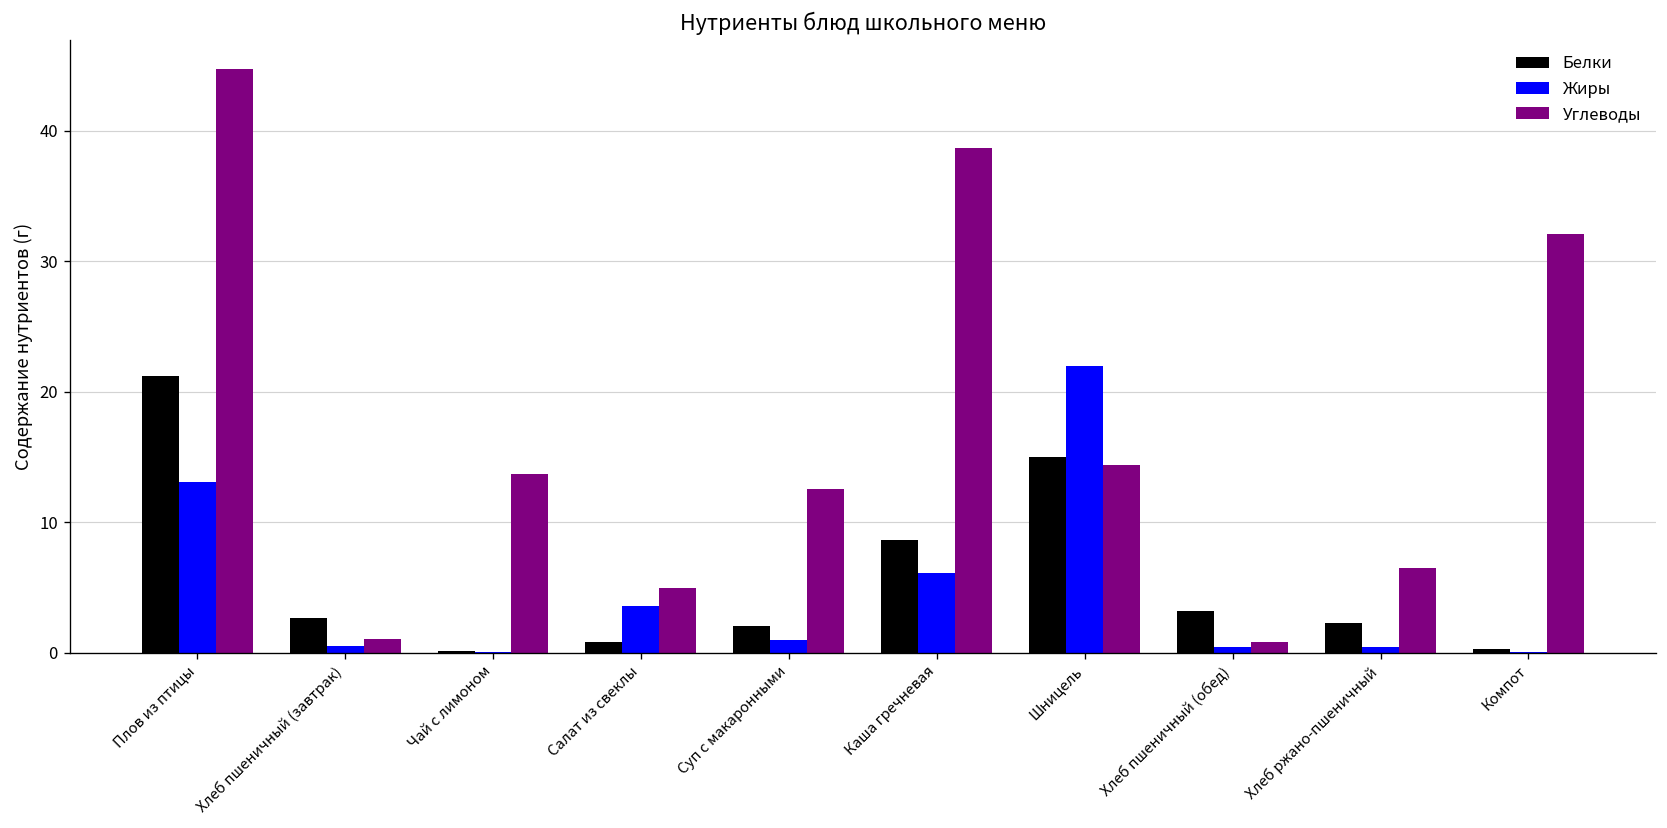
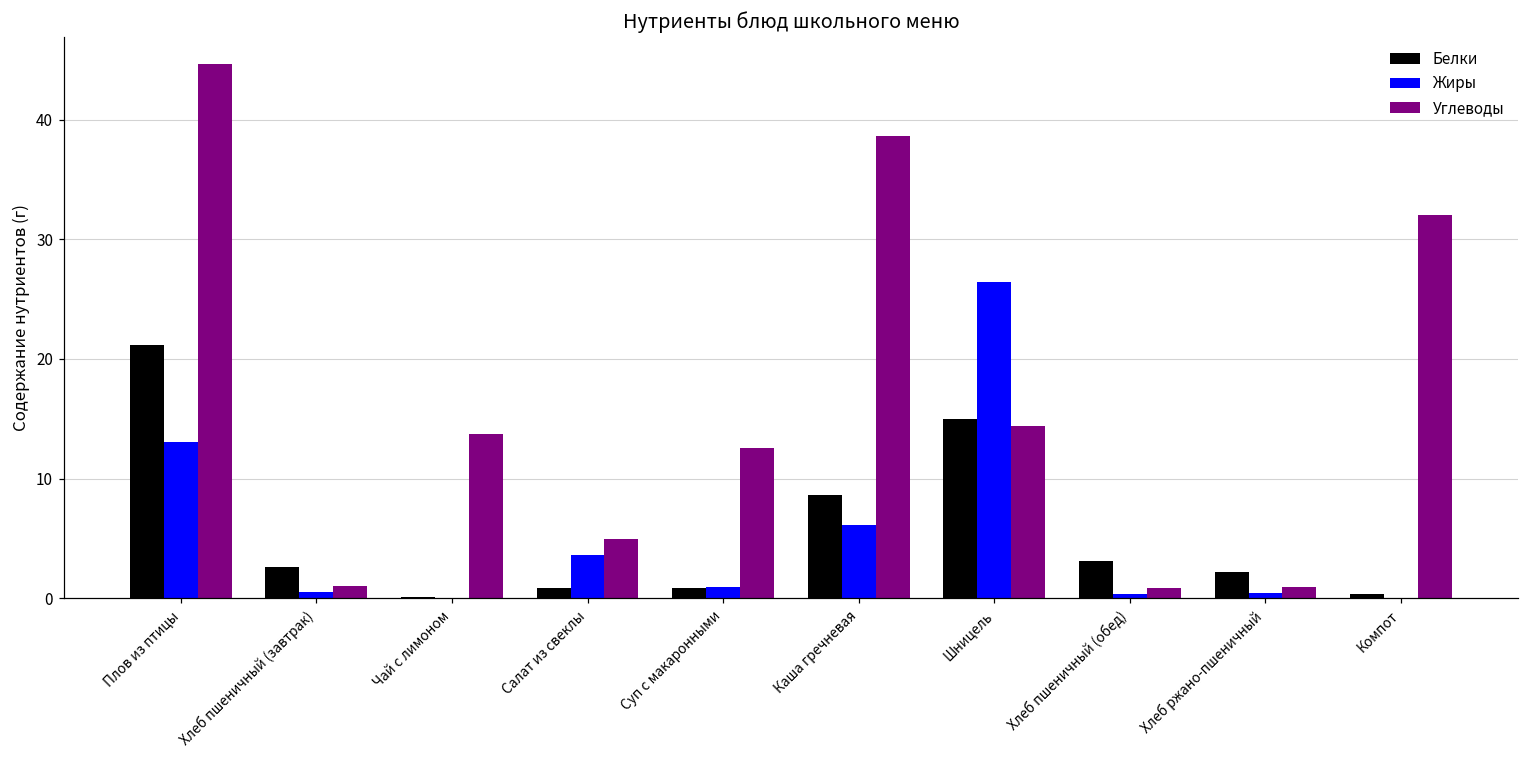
  {
    "Белки": {
      "Плов из птицы": 21.2,
      "Хлеб пшеничный (завтрак)": 2.6,
      "Салат из свеклы": 0.9,
-     "Суп с макаронными": 2.1,
+     "Суп с макаронными": 0.9,
      "Каша гречневая": 8.6,
      "Шницель": 15.0,
      "Хлеб пшеничный (обед)": 3.2,
      "Хлеб ржано-пшеничный": 2.2,
      "Компот": 0.3
    },
    "Жиры": {
      "Плов из птицы": 13.1,
      "Хлеб пшеничный (завтрак)": 0.5,
      "Салат из свеклы": 3.6,
      "Суп с макаронными": 1.0,
      "Каша гречневая": 6.1,
-     "Шницель": 22.0,
+     "Шницель": 26.4,
      "Хлеб пшеничный (обед)": 0.4,
      "Хлеб ржано-пшеничный": 0.4
    },
    "Углеводы": {
      "Плов из птицы": 44.7,
      "Хлеб пшеничный (завтрак)": 1.1,
      "Чай с лимоном": 13.7,
      "Салат из свеклы": 5.0,
      "Суп с макаронными": 12.6,
      "Каша гречневая": 38.6,
      "Шницель": 14.4,
      "Хлеб пшеничный (обед)": 0.8,
-     "Хлеб ржано-пшеничный": 6.5,
+     "Хлеб ржано-пшеничный": 1.0,
      "Компот": 32.1
    }
  }
